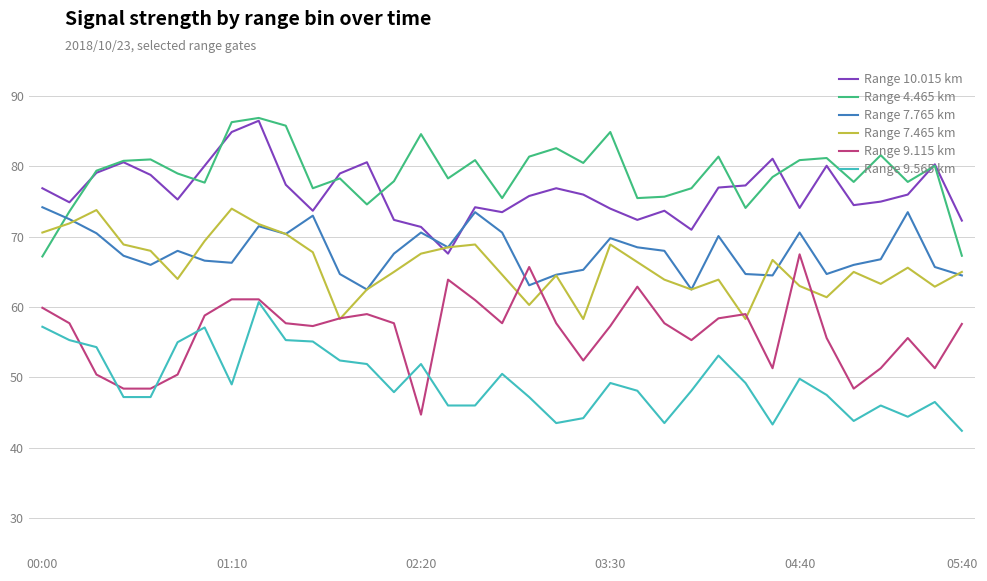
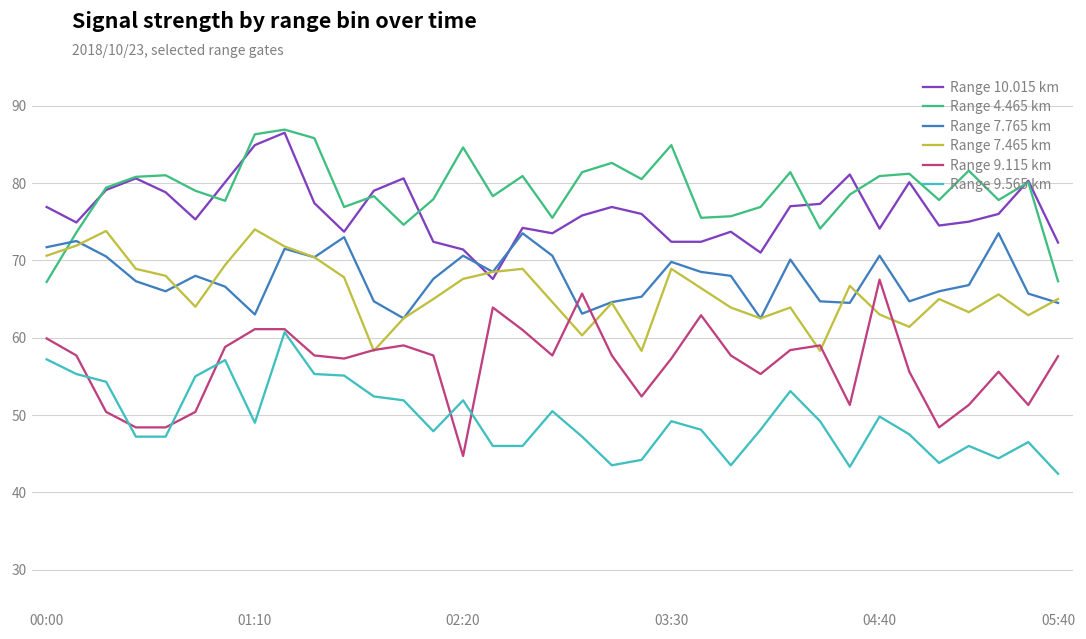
  {
    "Range 10.015 km": {
      "00:00": 77,
      "01:10": 85,
      "02:20": 71,
-     "03:30": 74,
+     "03:30": 72,
      "04:40": 74,
      "05:40": 72
    },
    "Range 4.465 km": {
      "00:00": 67,
      "01:10": 86,
      "02:20": 85,
      "03:30": 85,
      "04:40": 81,
      "05:40": 67
    },
    "Range 7.765 km": {
-     "00:00": 74,
-     "01:10": 66,
+     "00:00": 72,
+     "01:10": 63,
      "02:20": 71,
      "03:30": 70,
      "04:40": 71,
      "05:40": 65
    },
    "Range 7.465 km": {
      "00:00": 71,
      "01:10": 74,
      "02:20": 68,
      "03:30": 69,
      "04:40": 63,
      "05:40": 65
    },
    "Range 9.115 km": {
      "00:00": 60,
      "01:10": 61,
      "02:20": 45,
      "03:30": 57,
      "04:40": 68,
      "05:40": 58
    },
    "Range 9.565 km": {
      "00:00": 57,
      "01:10": 49,
      "02:20": 52,
      "03:30": 49,
      "04:40": 50,
      "05:40": 42
    }
  }
